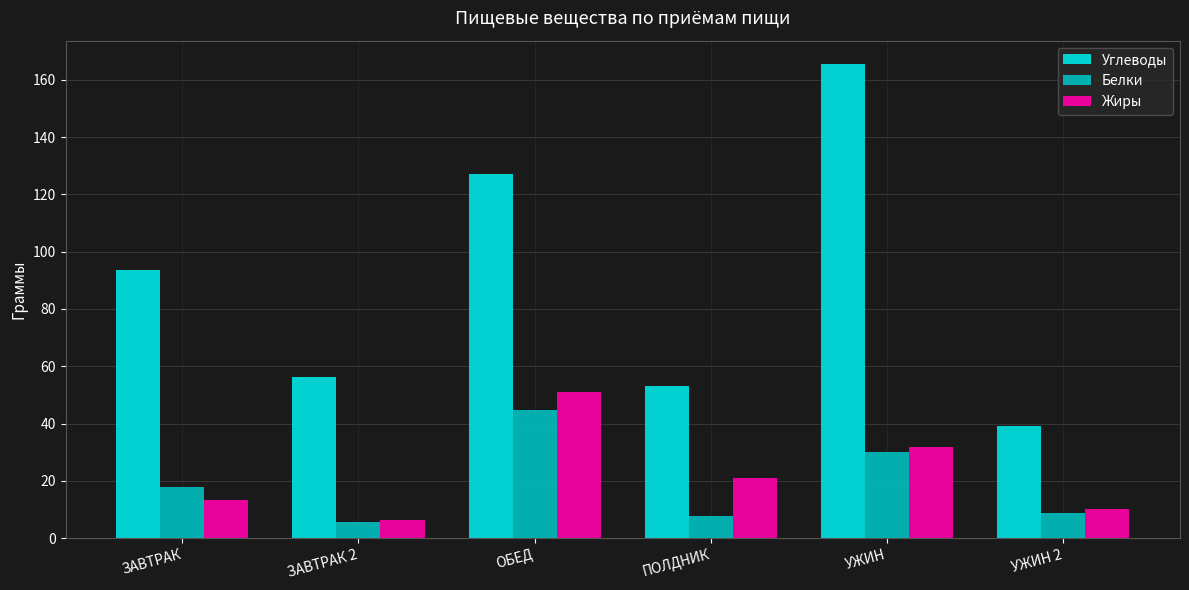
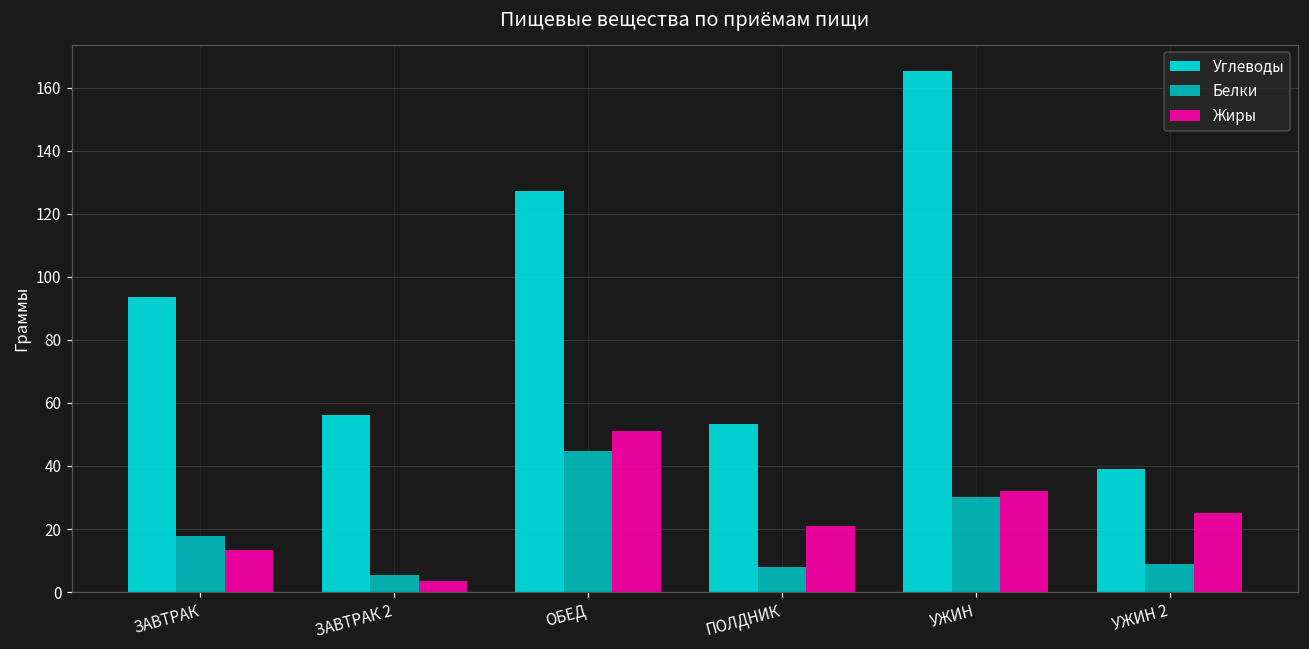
  {
    "Жиры": {
      "ЗАВТРАК": 13,
-     "ЗАВТРАК 2": 6,
+     "ЗАВТРАК 2": 3,
      "ОБЕД": 51,
      "ПОЛДНИК": 21,
      "УЖИН": 32,
-     "УЖИН 2": 10
+     "УЖИН 2": 25
    }
  }
